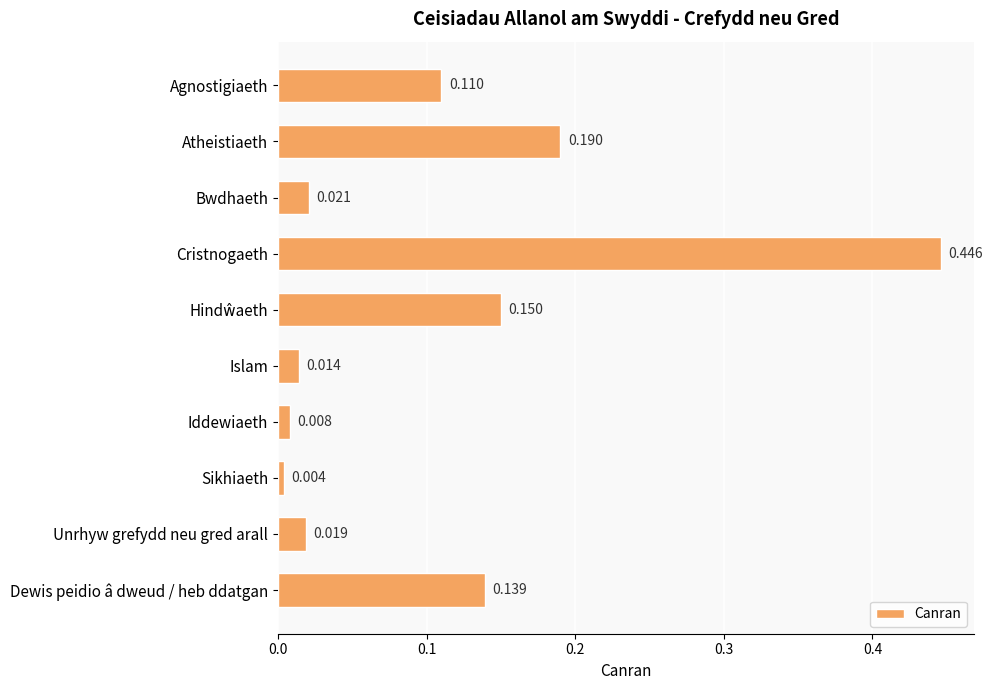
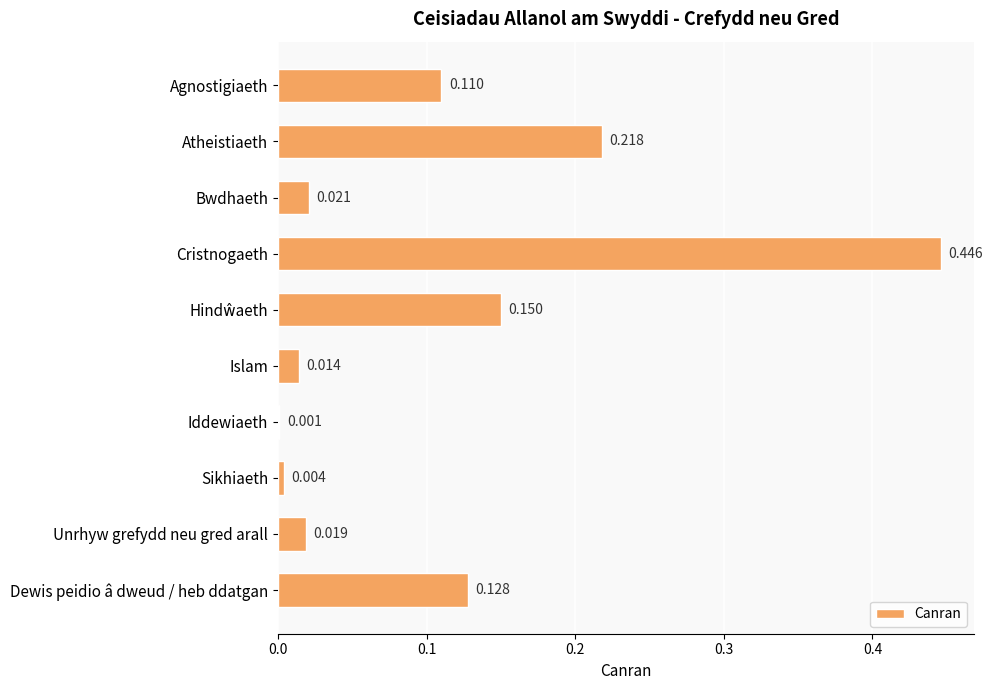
  {
    "Agnostigiaeth": 0.110,
-   "Atheistiaeth": 0.190,
+   "Atheistiaeth": 0.218,
    "Bwdhaeth": 0.021,
    "Cristnogaeth": 0.446,
    "Hindŵaeth": 0.150,
    "Islam": 0.014,
-   "Iddewiaeth": 0.008,
+   "Iddewiaeth": 0.001,
    "Sikhiaeth": 0.004,
    "Unrhyw grefydd neu gred arall": 0.019,
-   "Dewis peidio â dweud / heb ddatgan": 0.139
+   "Dewis peidio â dweud / heb ddatgan": 0.128
  }
